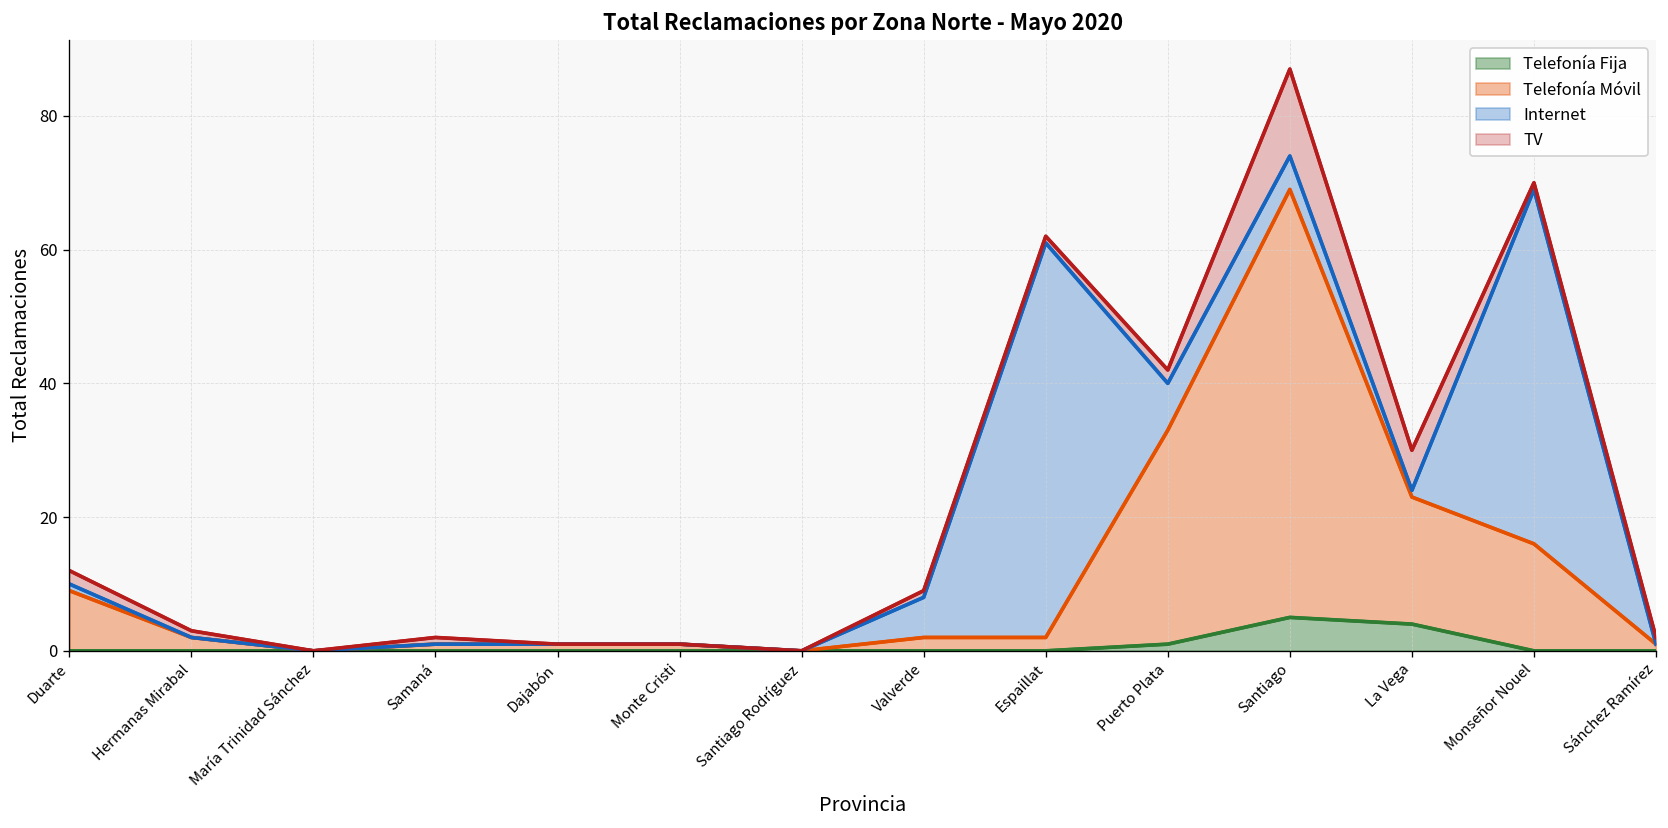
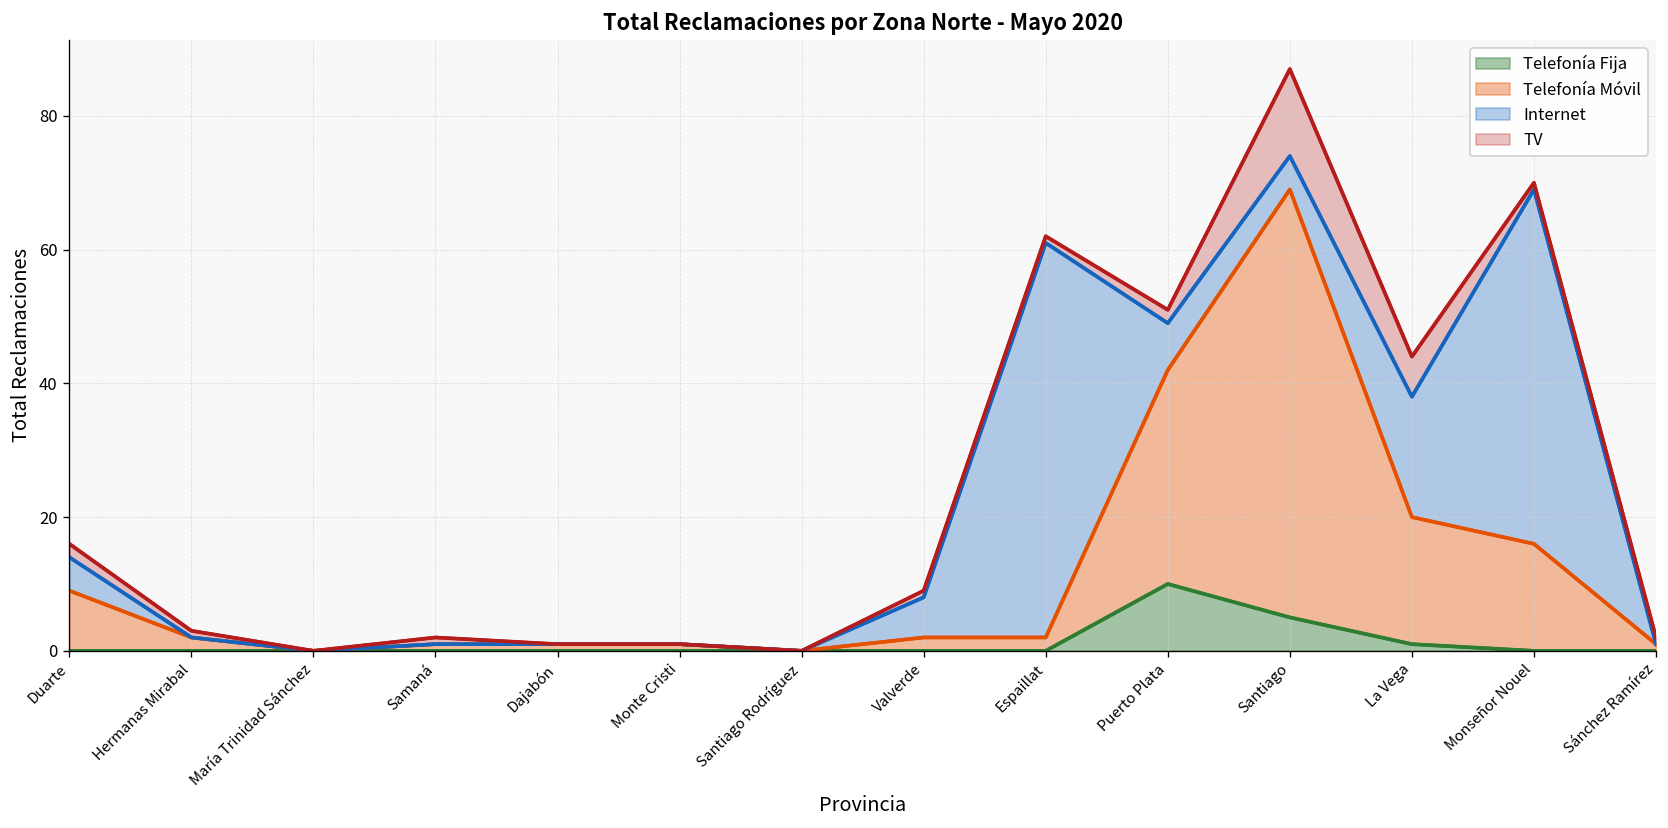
  {
    "Telefonía Fija": {
      "Duarte": 0,
      "Hermanas Mirabal": 0,
      "Samaná": 0,
      "Dajabón": 0,
      "Monte Cristi": 0,
      "Valverde": 0,
      "Espaillat": 0,
-     "Puerto Plata": 1,
+     "Puerto Plata": 10,
      "Santiago": 5,
-     "La Vega": 4,
+     "La Vega": 1,
      "Monseñor Nouel": 0,
      "Sánchez Ramírez": 0
    },
    "Internet": {
-     "Duarte": 1,
+     "Duarte": 5,
      "Valverde": 6,
      "Espaillat": 59,
      "Puerto Plata": 7,
      "Santiago": 5,
-     "La Vega": 1,
+     "La Vega": 18,
      "Monseñor Nouel": 53
    }
  }
